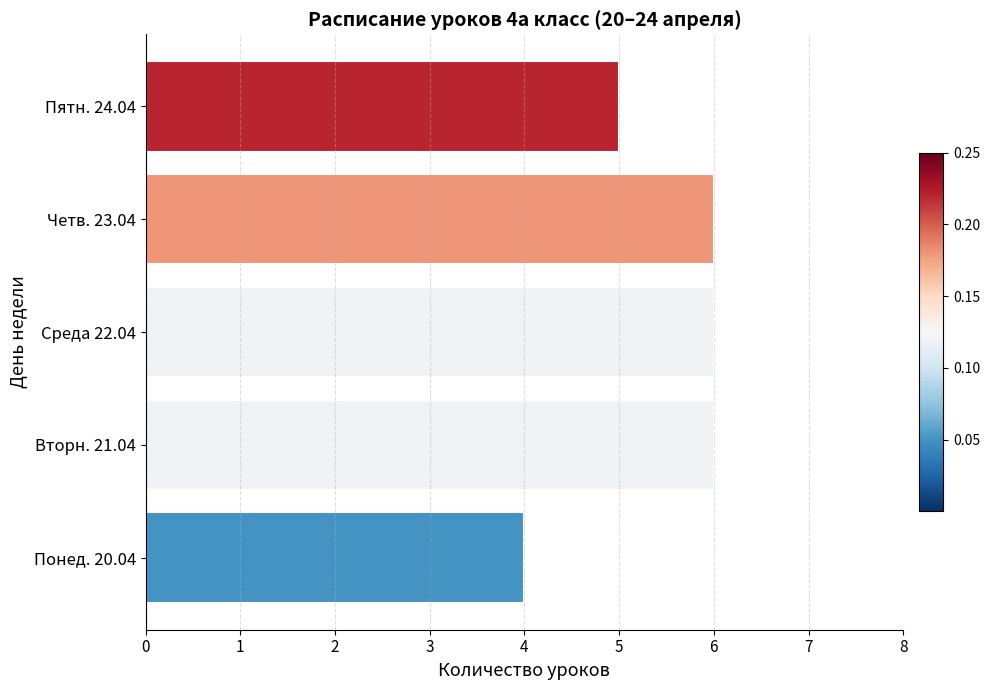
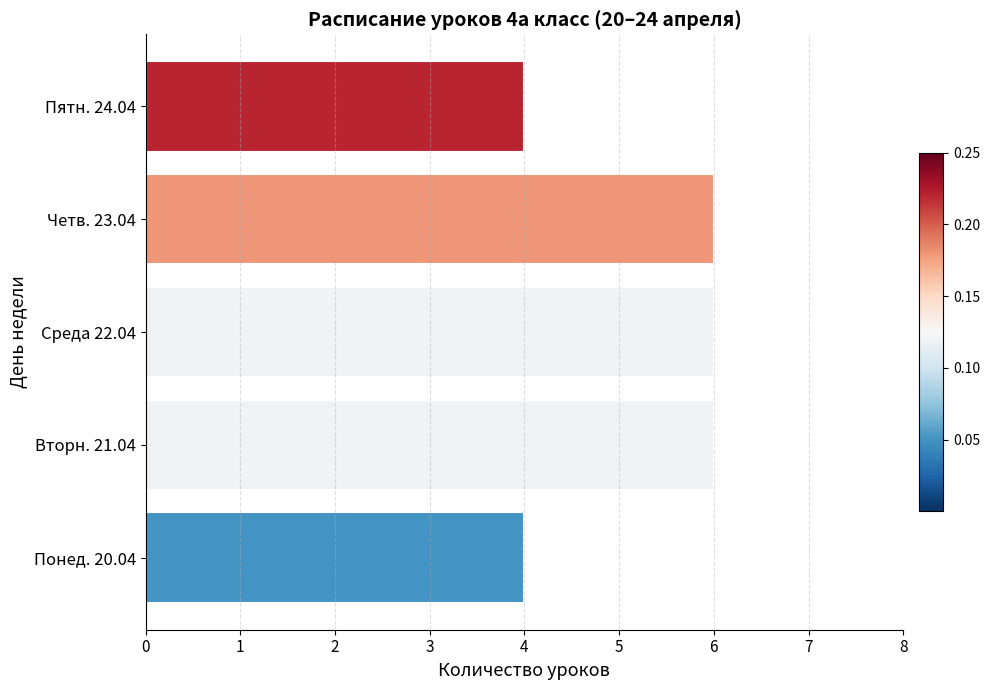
  {
-   "Пятн. 24.04": 5,
+   "Пятн. 24.04": 4,
    "Четв. 23.04": 6,
    "Среда 22.04": 6,
    "Вторн. 21.04": 6,
    "Понед. 20.04": 4
  }
